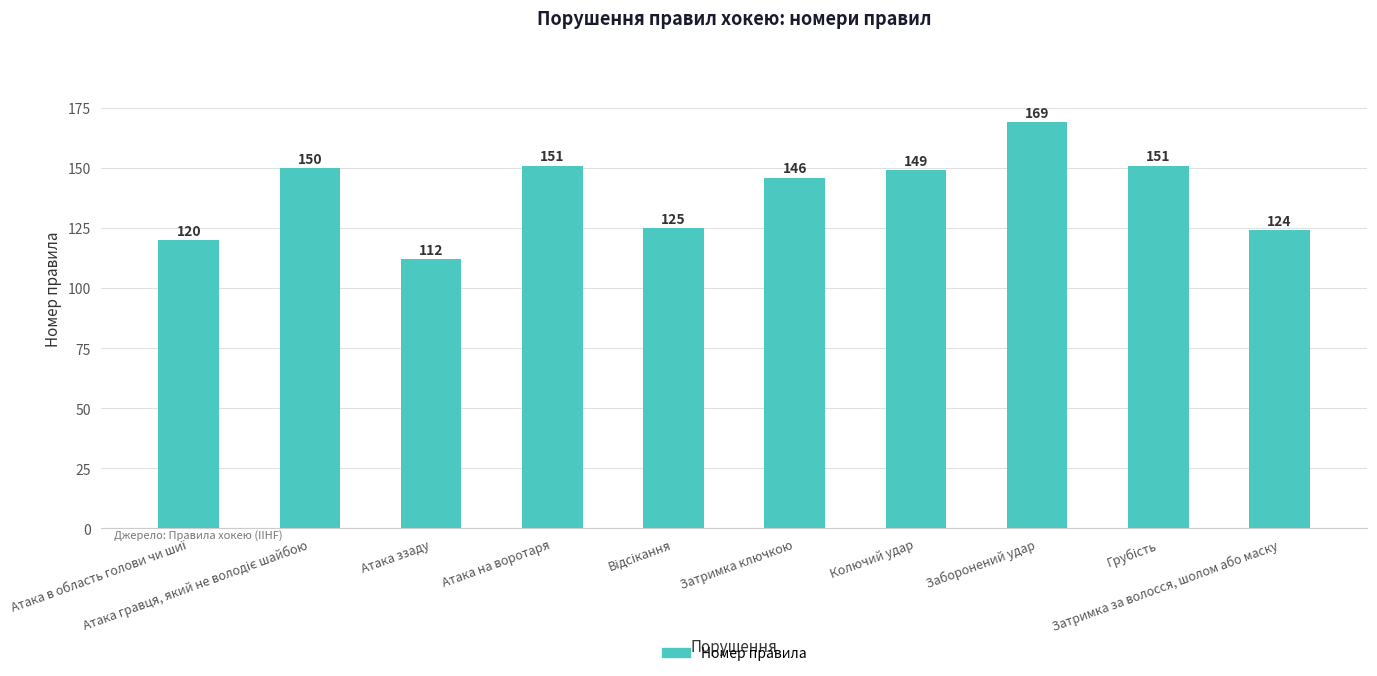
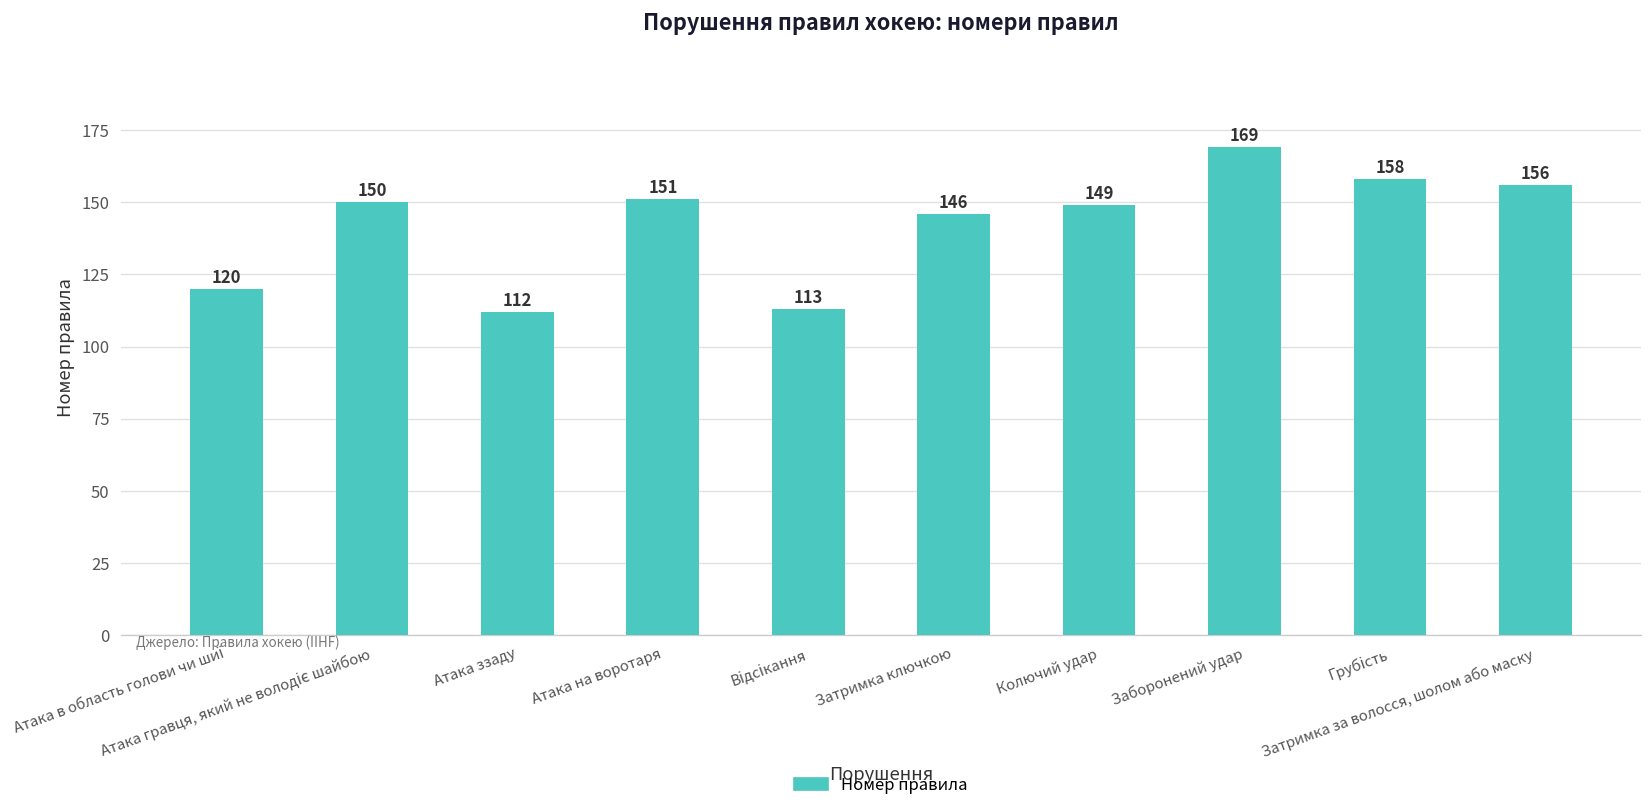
  {
    "Атака в область голови чи шиї": 120,
    "Атака гравця, який не володіє шайбою": 150,
    "Атака ззаду": 112,
    "Атака на воротаря": 151,
-   "Відсікання": 125,
+   "Відсікання": 113,
    "Затримка ключкою": 146,
    "Колючий удар": 149,
    "Заборонений удар": 169,
-   "Грубість": 151,
-   "Затримка за волосся, шолом або маску": 124
+   "Грубість": 158,
+   "Затримка за волосся, шолом або маску": 156
  }
